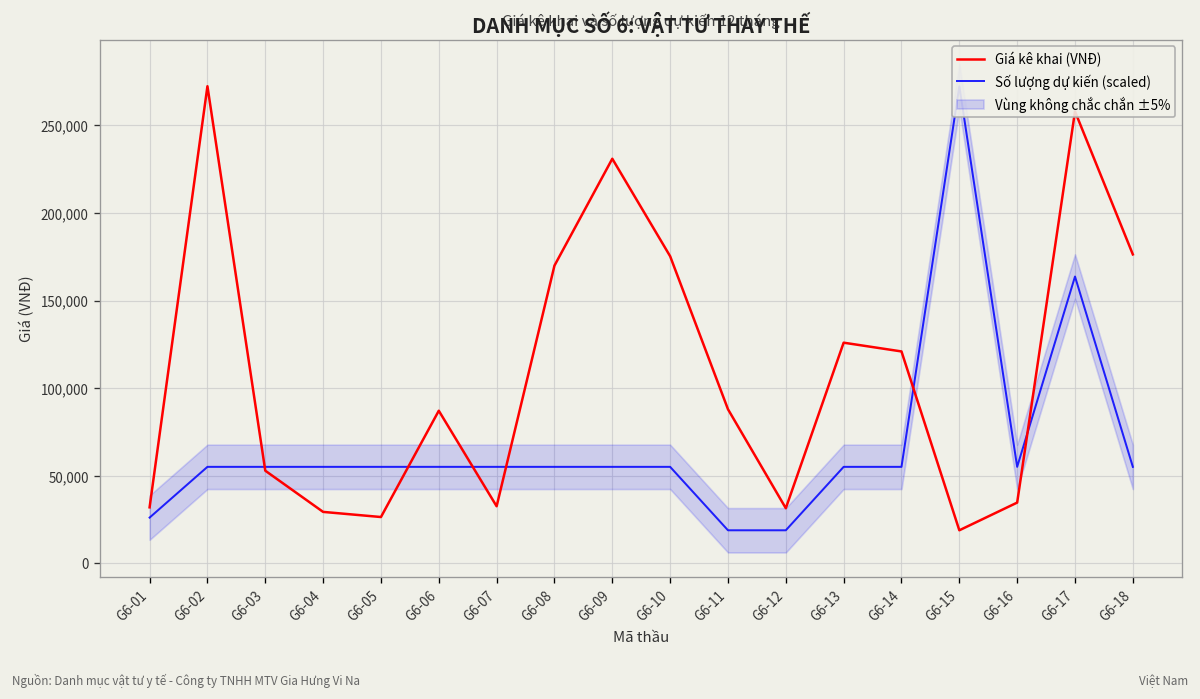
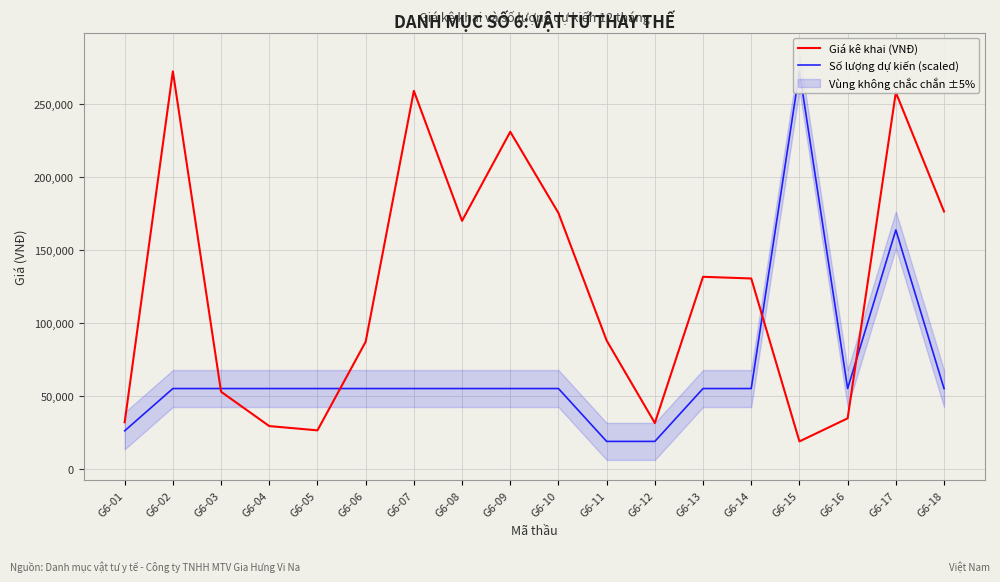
  {
    "Giá kê khai (VNĐ)": {
      "G6-01": "32,000",
      "G6-02": "272,000",
      "G6-03": "53,000",
      "G6-04": "29,000",
      "G6-05": "26,000",
      "G6-06": "87,000",
-     "G6-07": "33,000",
+     "G6-07": "259,000",
      "G6-08": "170,000",
      "G6-09": "231,000",
      "G6-10": "175,000",
      "G6-11": "88,000",
-     "G6-13": "126,000",
-     "G6-14": "121,000",
+     "G6-13": "132,000",
+     "G6-14": "131,000",
      "G6-15": "19,000",
      "G6-16": "35,000",
      "G6-18": "176,000"
    }
  }
